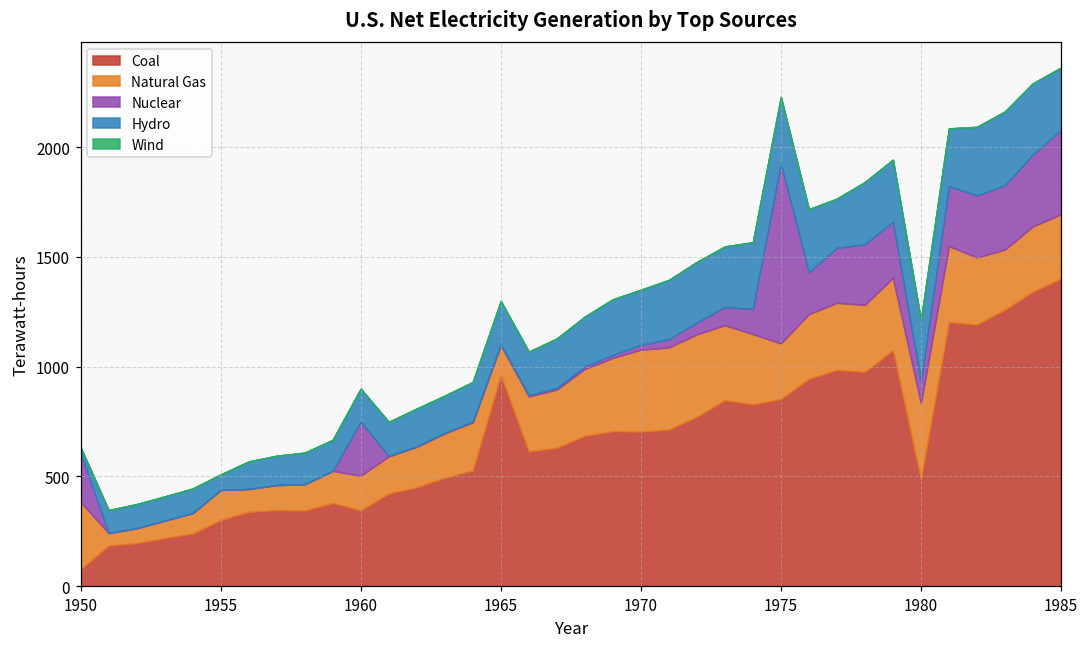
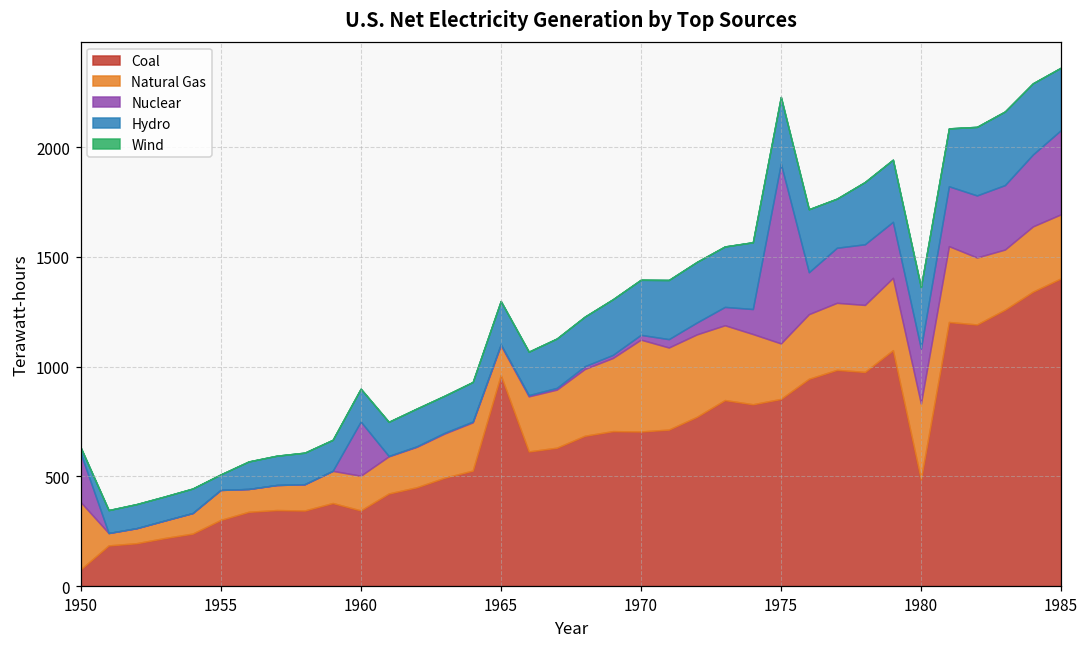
  {
    "Coal": {
      "1950": 80,
      "1955": 300,
      "1960": 340,
      "1965": 960,
      "1970": 700,
      "1975": 850,
      "1980": 490,
      "1985": 1400
    },
    "Natural Gas": {
      "1950": 310,
      "1960": 160,
-     "1970": 370,
+     "1970": 420,
      "1975": 250,
      "1980": 350,
      "1985": 290
    },
    "Nuclear": {
      "1950": 220,
      "1960": 250,
      "1970": 20,
      "1975": 820,
-     "1980": 100,
+     "1980": 250,
      "1985": 380
    },
    "Wind": {
      "1985": 280
    }
  }
